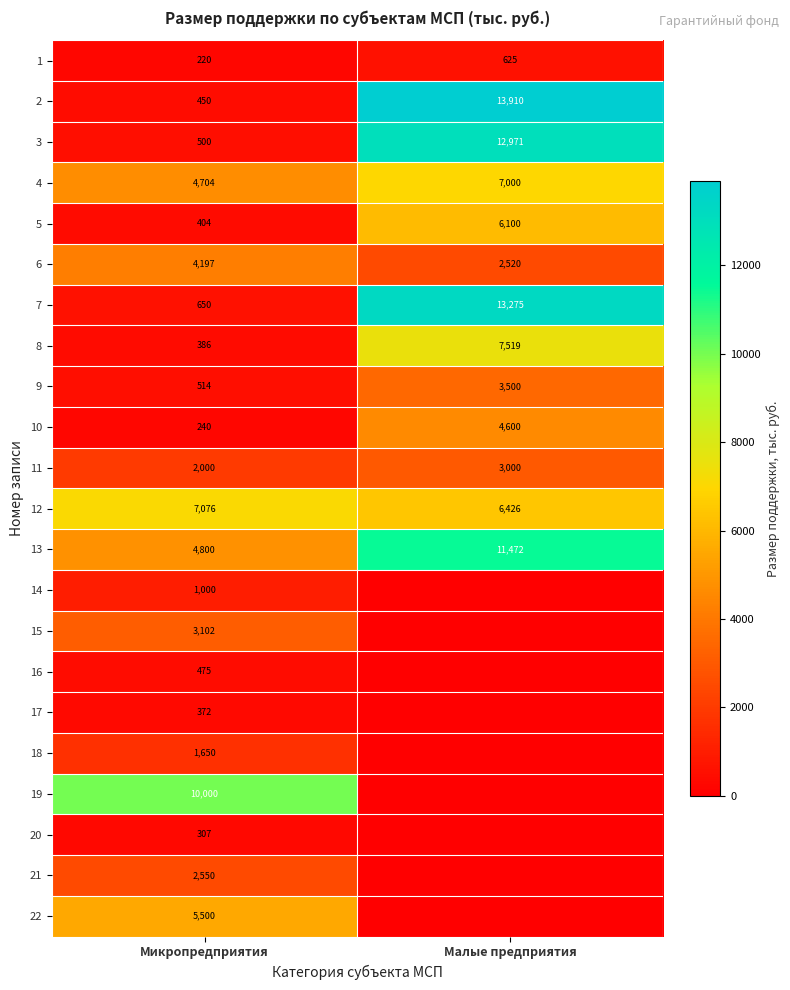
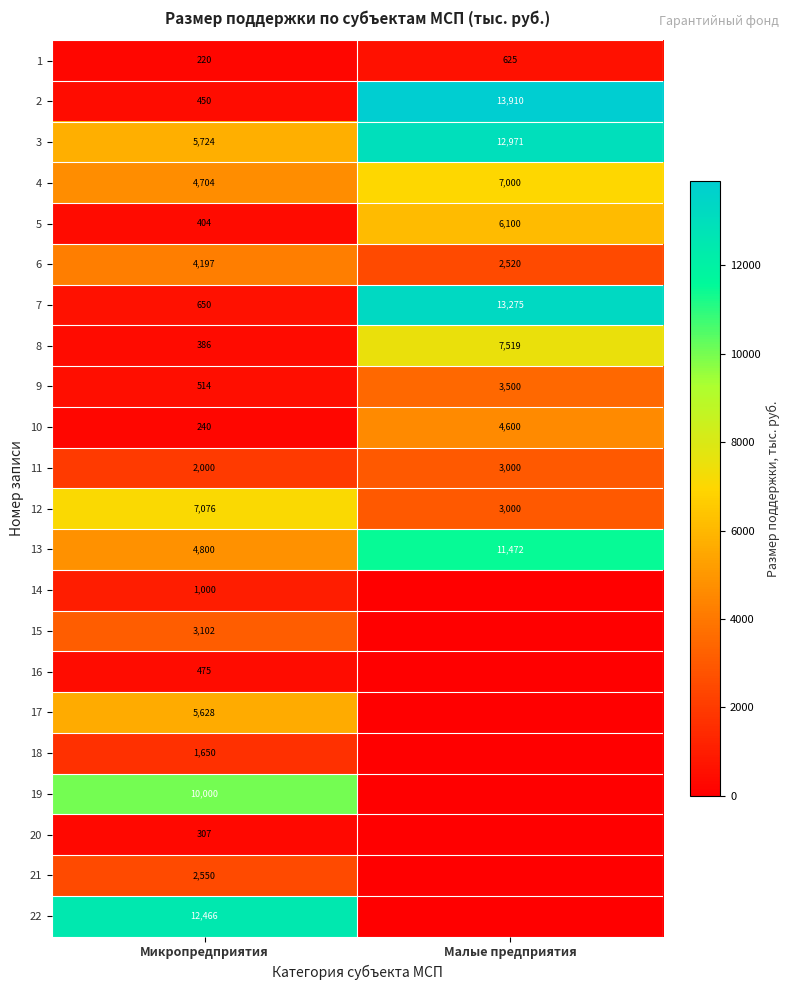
  {
    "1": {
      "Микропредприятия": "220",
      "Малые предприятия": "625"
    },
    "2": {
      "Микропредприятия": "450",
      "Малые предприятия": "13,910"
    },
    "3": {
-     "Микропредприятия": "500",
+     "Микропредприятия": "5,724",
      "Малые предприятия": "12,971"
    },
    "4": {
      "Микропредприятия": "4,704",
      "Малые предприятия": "7,000"
    },
    "5": {
      "Микропредприятия": "404",
      "Малые предприятия": "6,100"
    },
    "6": {
      "Микропредприятия": "4,197",
      "Малые предприятия": "2,520"
    },
    "7": {
      "Микропредприятия": "650",
      "Малые предприятия": "13,275"
    },
    "8": {
      "Микропредприятия": "386",
      "Малые предприятия": "7,519"
    },
    "9": {
      "Микропредприятия": "514",
      "Малые предприятия": "3,500"
    },
    "10": {
      "Микропредприятия": "240",
      "Малые предприятия": "4,600"
    },
    "11": {
      "Микропредприятия": "2,000",
      "Малые предприятия": "3,000"
    },
    "12": {
      "Микропредприятия": "7,076",
-     "Малые предприятия": "6,426"
+     "Малые предприятия": "3,000"
    },
    "13": {
      "Микропредприятия": "4,800",
      "Малые предприятия": "11,472"
    },
    "14": {
      "Микропредприятия": "1,000"
    },
    "15": {
      "Микропредприятия": "3,102"
    },
    "16": {
      "Микропредприятия": "475"
    },
    "17": {
-     "Микропредприятия": "372"
+     "Микропредприятия": "5,628"
    },
    "18": {
      "Микропредприятия": "1,650"
    },
    "19": {
      "Микропредприятия": "10,000"
    },
    "20": {
      "Микропредприятия": "307"
    },
    "21": {
      "Микропредприятия": "2,550"
    },
    "22": {
-     "Микропредприятия": "5,500"
+     "Микропредприятия": "12,466"
    }
  }
